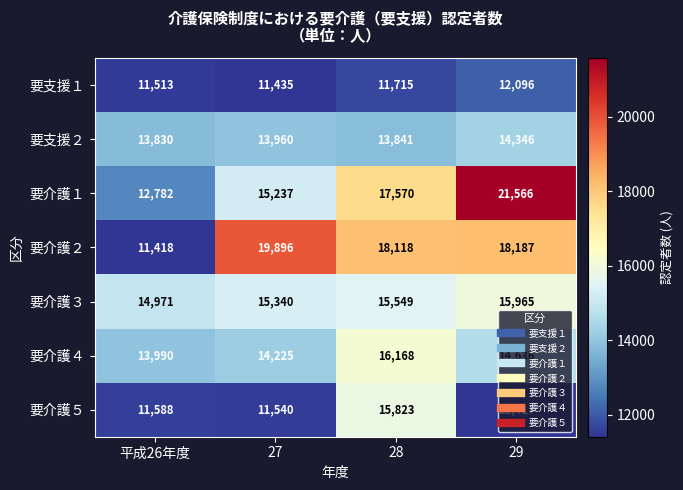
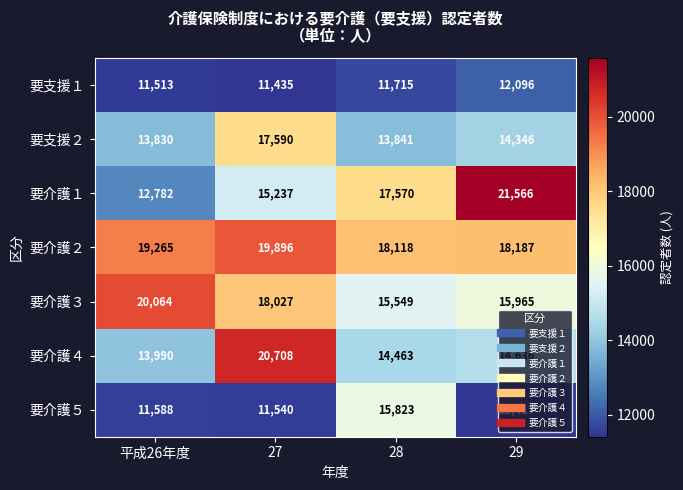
  {
    "要支援１": {
      "平成26年度": "11,513",
      "27": "11,435",
      "28": "11,715",
      "29": "12,096"
    },
    "要支援２": {
      "平成26年度": "13,830",
-     "27": "13,960",
+     "27": "17,590",
      "28": "13,841",
      "29": "14,346"
    },
    "要介護１": {
      "平成26年度": "12,782",
      "27": "15,237",
      "28": "17,570",
      "29": "21,566"
    },
    "要介護２": {
-     "平成26年度": "11,418",
+     "平成26年度": "19,265",
      "27": "19,896",
      "28": "18,118",
      "29": "18,187"
    },
    "要介護３": {
-     "平成26年度": "14,971",
-     "27": "15,340",
+     "平成26年度": "20,064",
+     "27": "18,027",
      "28": "15,549",
      "29": "15,965"
    },
    "要介護４": {
      "平成26年度": "13,990",
-     "27": "14,225",
-     "28": "16,168"
+     "27": "20,708",
+     "28": "14,463"
    },
    "要介護５": {
      "平成26年度": "11,588",
      "27": "11,540",
      "28": "15,823"
    }
  }
